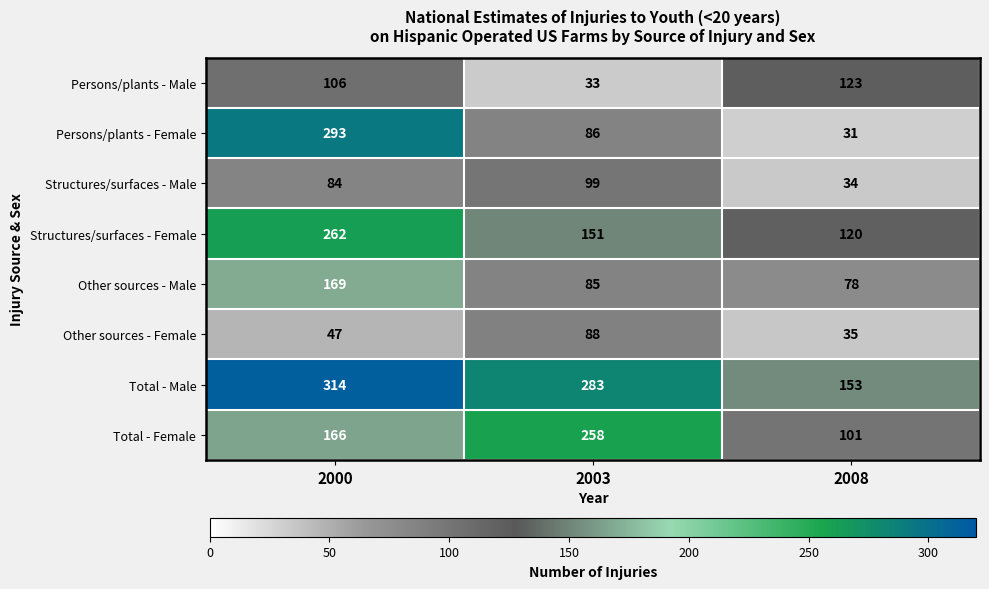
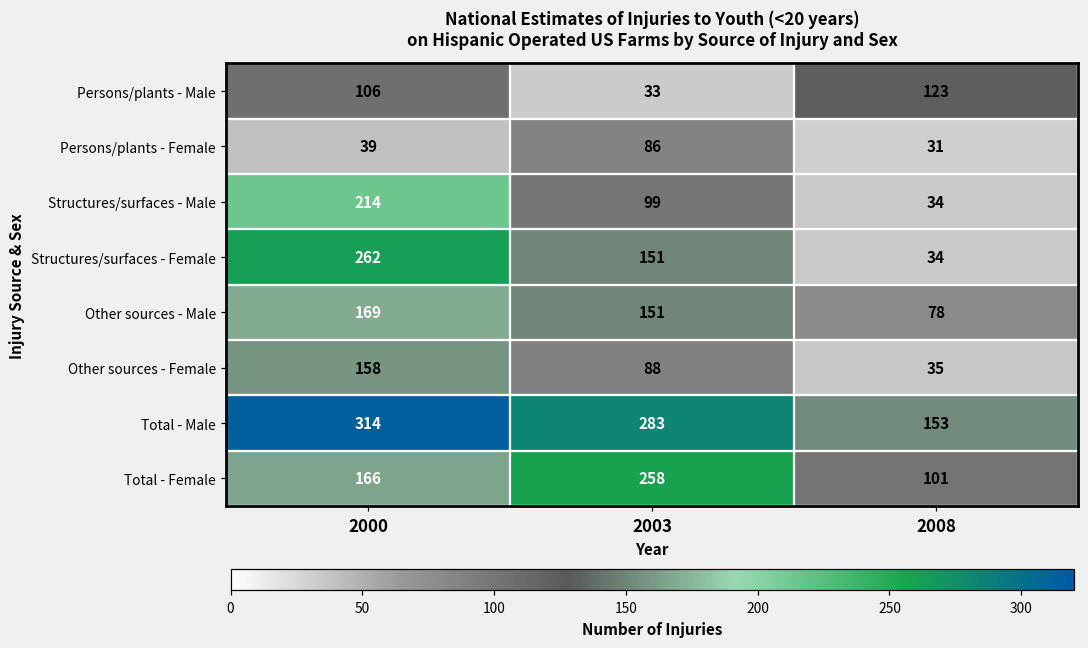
  {
    "Persons/plants - Male": {
      "2000": 106,
      "2003": 33,
      "2008": 123
    },
    "Persons/plants - Female": {
-     "2000": 293,
+     "2000": 39,
      "2003": 86,
      "2008": 31
    },
    "Structures/surfaces - Male": {
-     "2000": 84,
+     "2000": 214,
      "2003": 99,
      "2008": 34
    },
    "Structures/surfaces - Female": {
      "2000": 262,
      "2003": 151,
-     "2008": 120
+     "2008": 34
    },
    "Other sources - Male": {
      "2000": 169,
-     "2003": 85,
+     "2003": 151,
      "2008": 78
    },
    "Other sources - Female": {
-     "2000": 47,
+     "2000": 158,
      "2003": 88,
      "2008": 35
    },
    "Total - Male": {
      "2000": 314,
      "2003": 283,
      "2008": 153
    },
    "Total - Female": {
      "2000": 166,
      "2003": 258,
      "2008": 101
    }
  }
